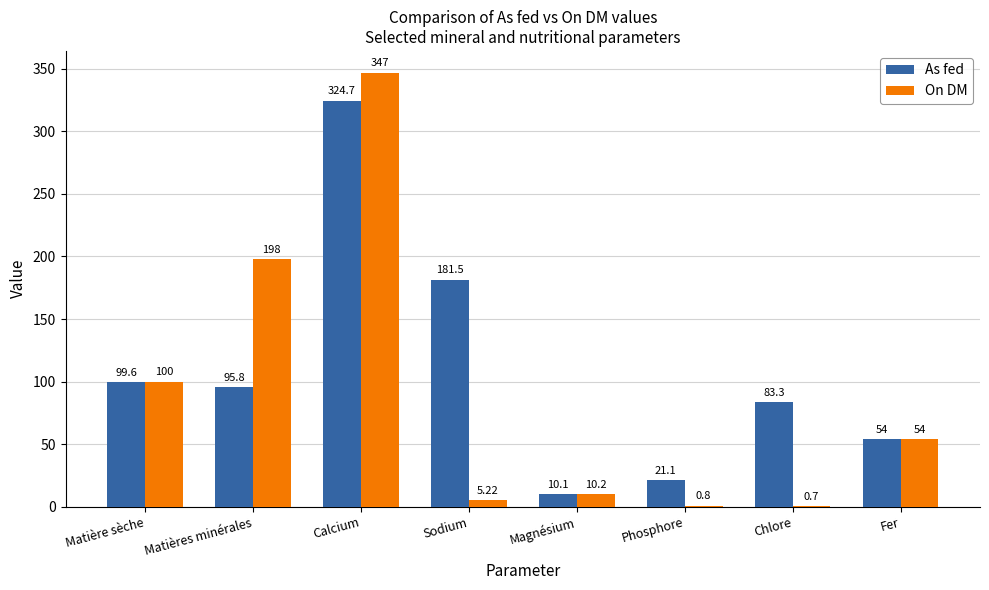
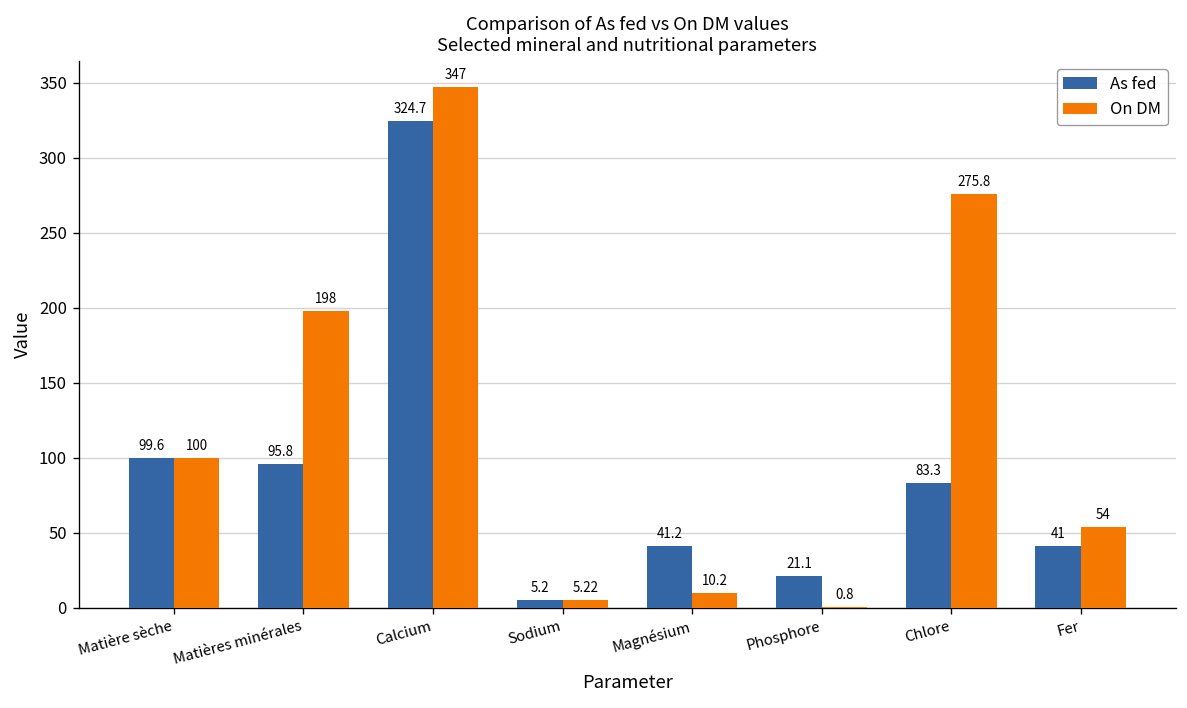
  {
    "As fed": {
      "Matière sèche": 99.6,
      "Matières minérales": 95.8,
      "Calcium": 324.7,
-     "Sodium": 181.5,
-     "Magnésium": 10.1,
+     "Sodium": 5.2,
+     "Magnésium": 41.2,
      "Phosphore": 21.1,
      "Chlore": 83.3,
-     "Fer": 54
+     "Fer": 41
    },
    "On DM": {
      "Matière sèche": 100,
      "Matières minérales": 198,
      "Calcium": 347,
      "Sodium": 5.22,
      "Magnésium": 10.2,
      "Phosphore": 0.8,
-     "Chlore": 0.7,
+     "Chlore": 275.8,
      "Fer": 54
    }
  }
